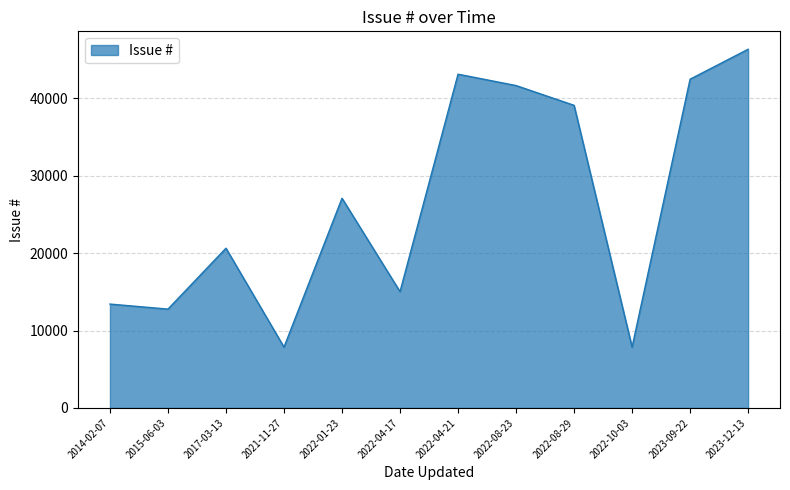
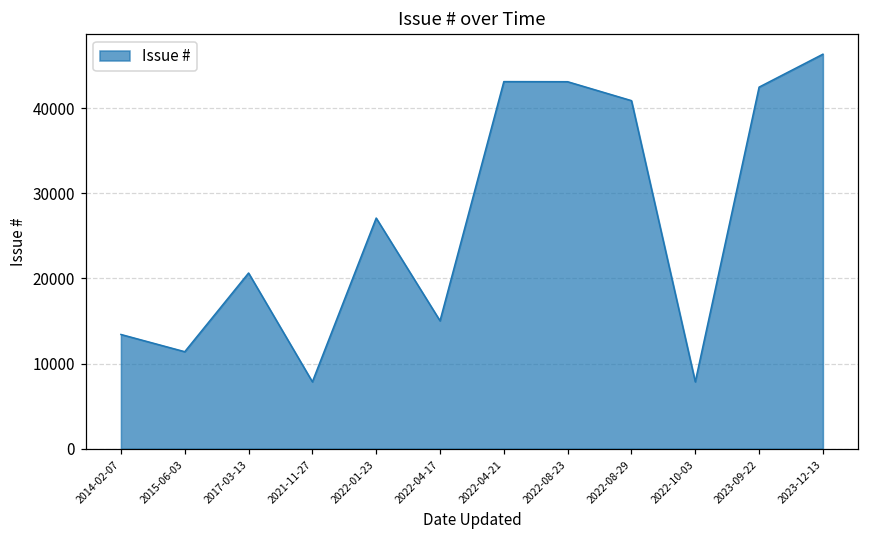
  {
    "2014-02-07": 13000,
-   "2015-06-03": 13000,
+   "2015-06-03": 11000,
    "2017-03-13": 21000,
    "2021-11-27": 8000,
    "2022-01-23": 27000,
    "2022-04-17": 15000,
    "2022-04-21": 43000,
-   "2022-08-23": 42000,
-   "2022-08-29": 39000,
+   "2022-08-23": 43000,
+   "2022-08-29": 41000,
    "2022-10-03": 8000,
    "2023-09-22": 42000,
    "2023-12-13": 46000
  }
